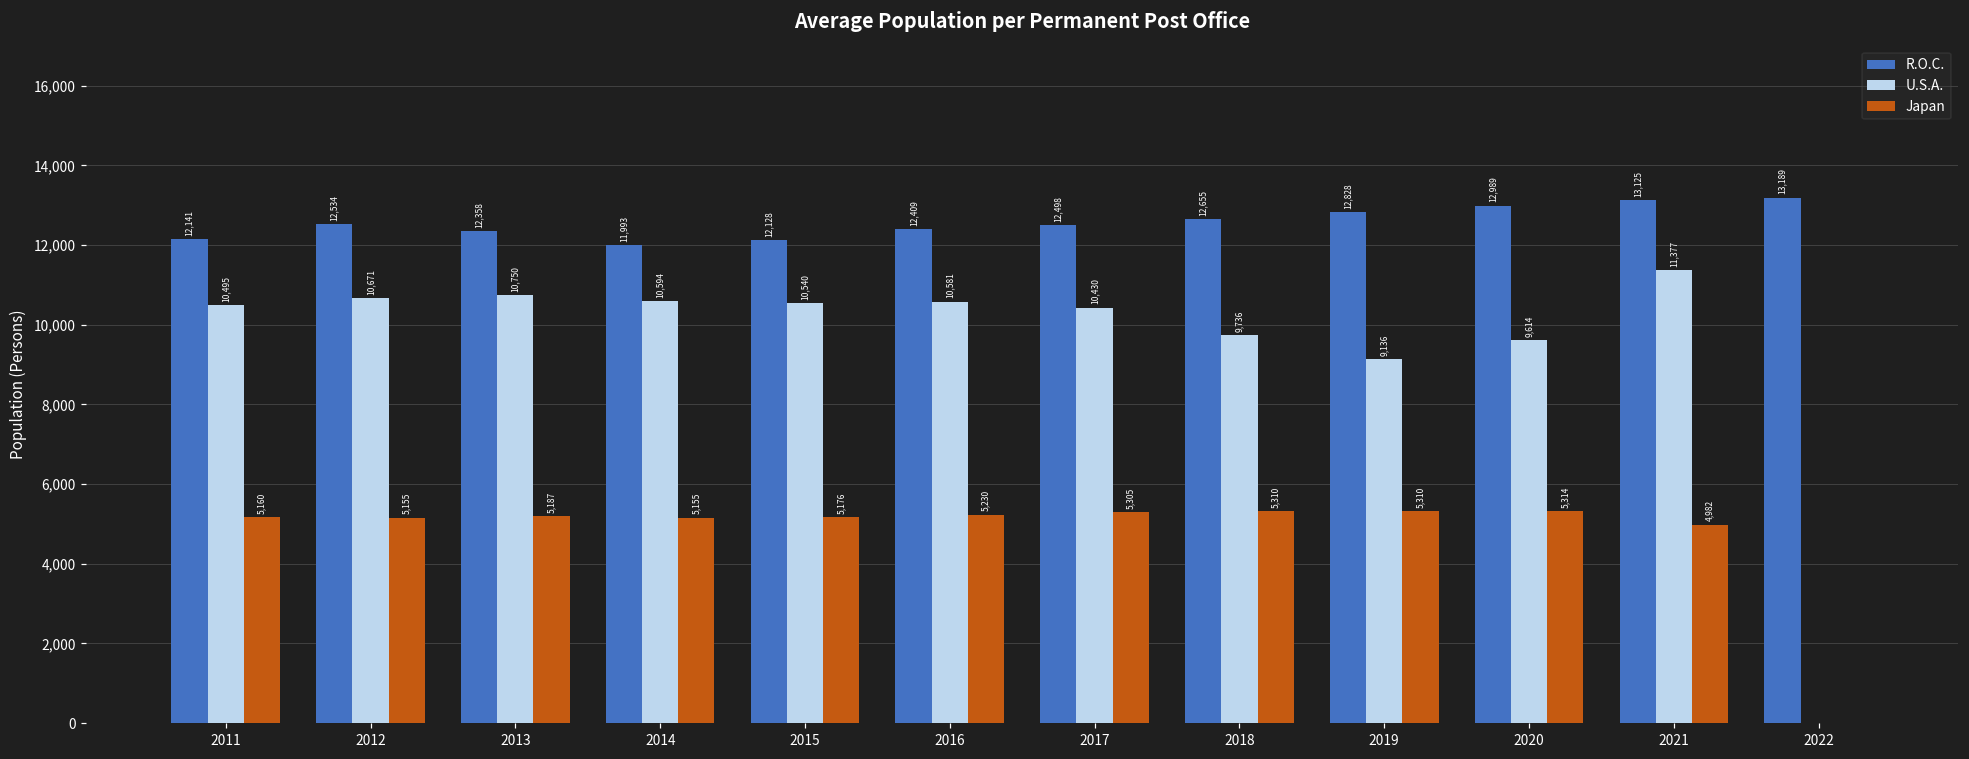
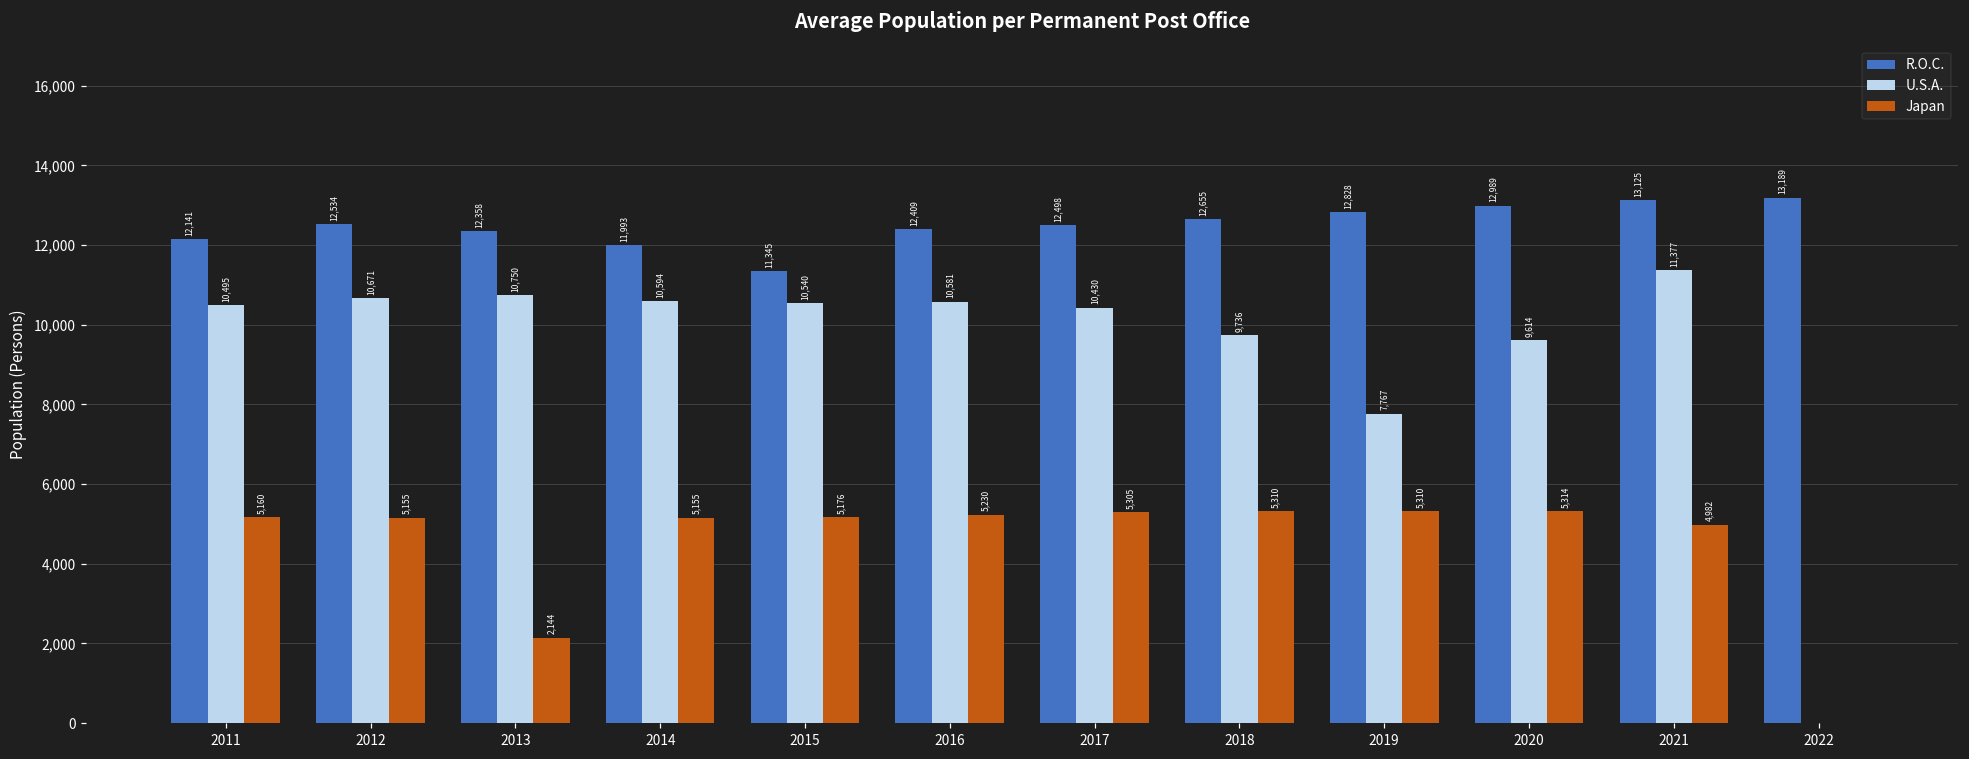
  {
    "R.O.C.": {
      "2011": "12,141",
      "2012": "12,534",
      "2013": "12,358",
      "2014": "11,993",
-     "2015": "12,128",
+     "2015": "11,345",
      "2016": "12,409",
      "2017": "12,498",
      "2018": "12,655",
      "2019": "12,828",
      "2020": "12,989",
      "2021": "13,125",
      "2022": "13,189"
    },
    "U.S.A.": {
      "2011": "10,495",
      "2012": "10,671",
      "2013": "10,750",
      "2014": "10,594",
      "2015": "10,540",
      "2016": "10,581",
      "2017": "10,430",
      "2018": "9,736",
-     "2019": "9,136",
+     "2019": "7,767",
      "2020": "9,614",
      "2021": "11,377"
    },
    "Japan": {
      "2011": "5,160",
      "2012": "5,155",
-     "2013": "5,187",
+     "2013": "2,144",
      "2014": "5,155",
      "2015": "5,176",
      "2016": "5,230",
      "2017": "5,305",
      "2018": "5,310",
      "2019": "5,310",
      "2020": "5,314",
      "2021": "4,982"
    }
  }
